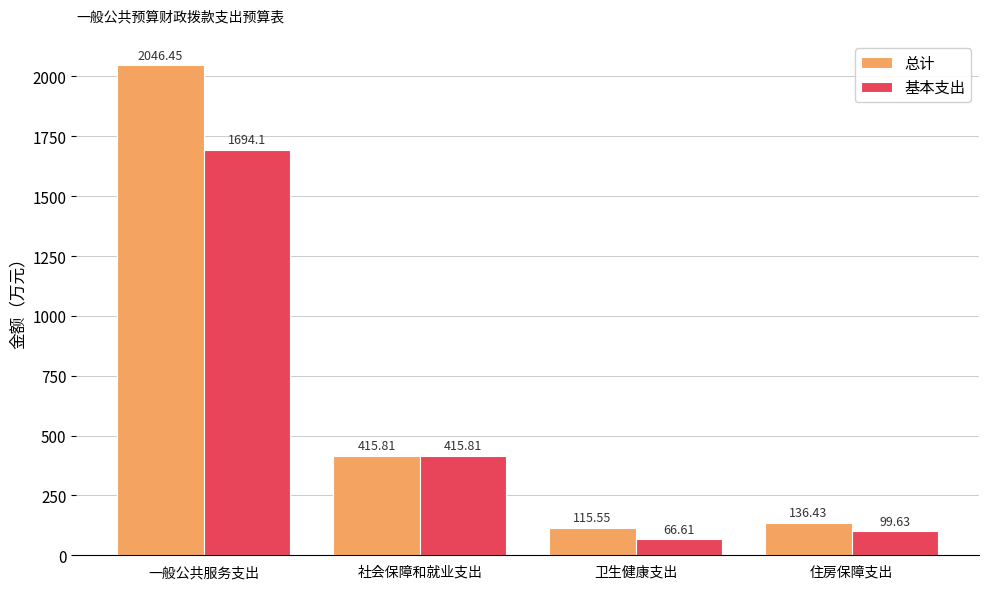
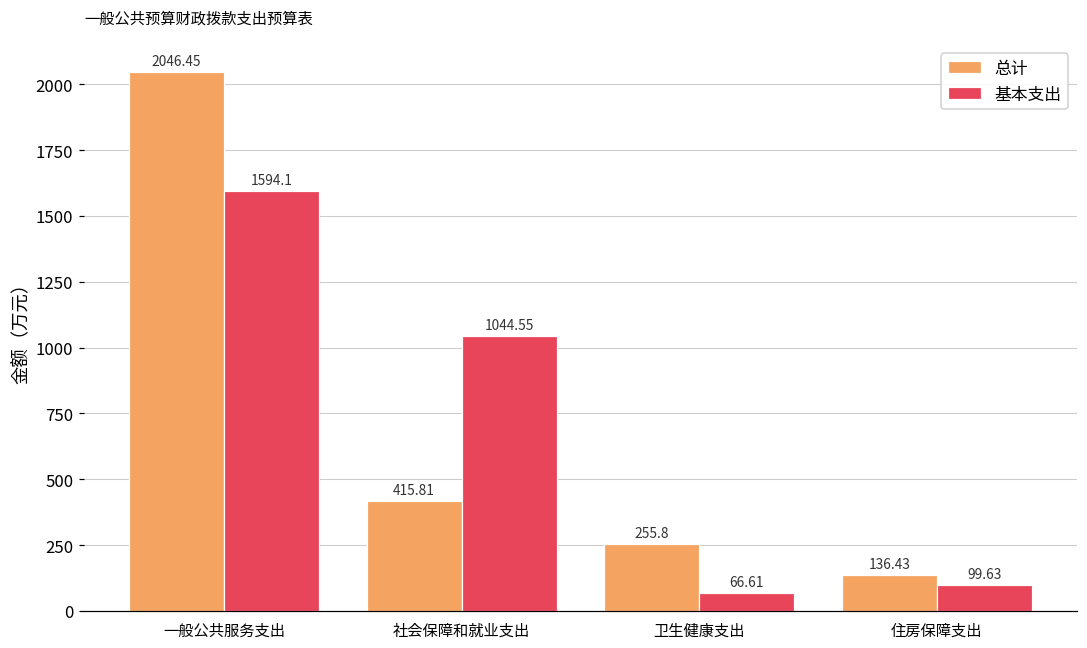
  {
    "总计": {
      "一般公共服务支出": 2046.45,
      "社会保障和就业支出": 415.81,
-     "卫生健康支出": 115.55,
+     "卫生健康支出": 255.8,
      "住房保障支出": 136.43
    },
    "基本支出": {
-     "一般公共服务支出": 1694.1,
-     "社会保障和就业支出": 415.81,
+     "一般公共服务支出": 1594.1,
+     "社会保障和就业支出": 1044.55,
      "卫生健康支出": 66.61,
      "住房保障支出": 99.63
    }
  }
